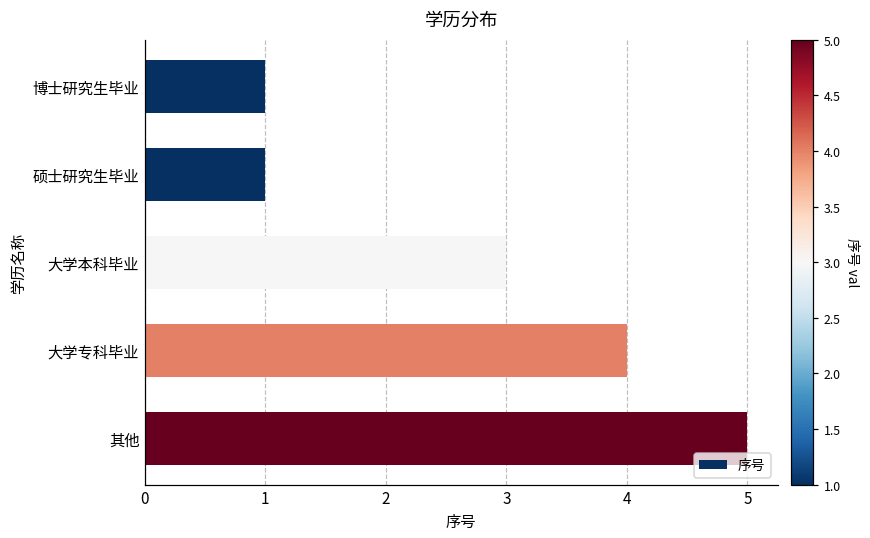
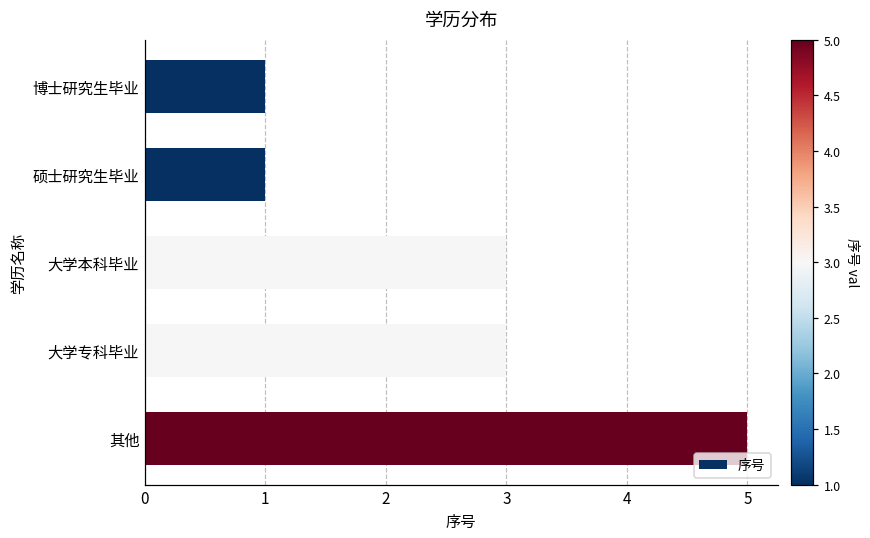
  {
    "博士研究生毕业": 1,
    "硕士研究生毕业": 1,
    "大学本科毕业": 3,
-   "大学专科毕业": 4,
+   "大学专科毕业": 3,
    "其他": 5
  }
